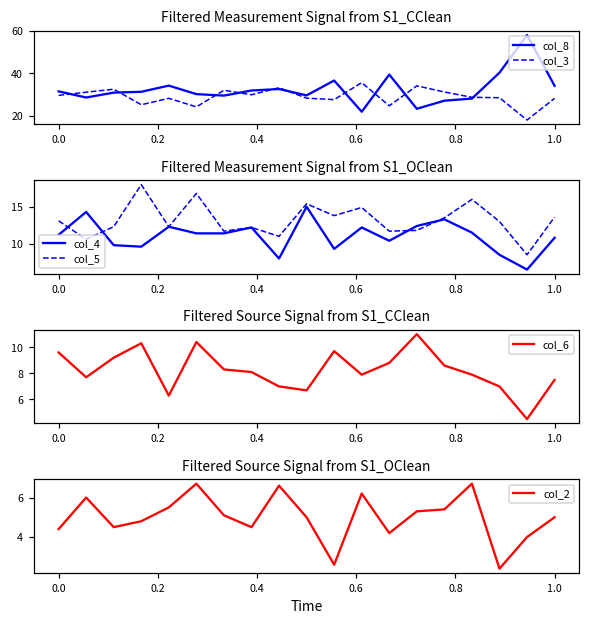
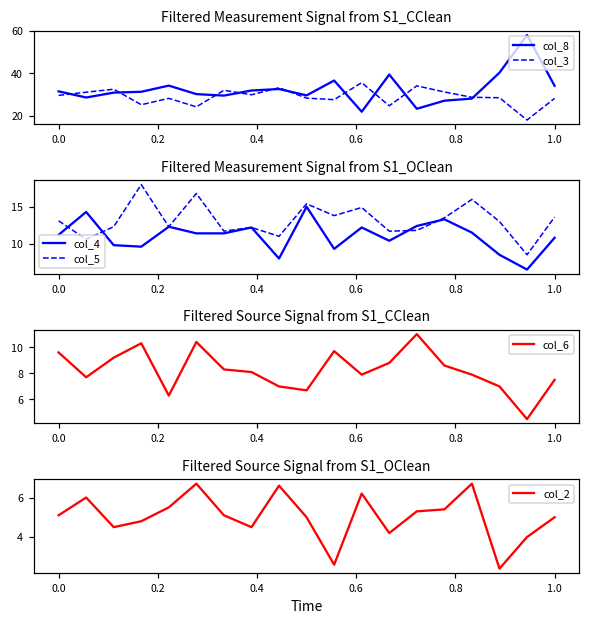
  {
    "Filtered Source Signal from S1_CClean": {
      "0.0": 9.6,
      "1.0": 7.5
    },
    "Filtered Source Signal from S1_OClean": {
-     "0.0": 4.4,
+     "0.0": 5.1,
      "1.0": 5.0
    }
  }
